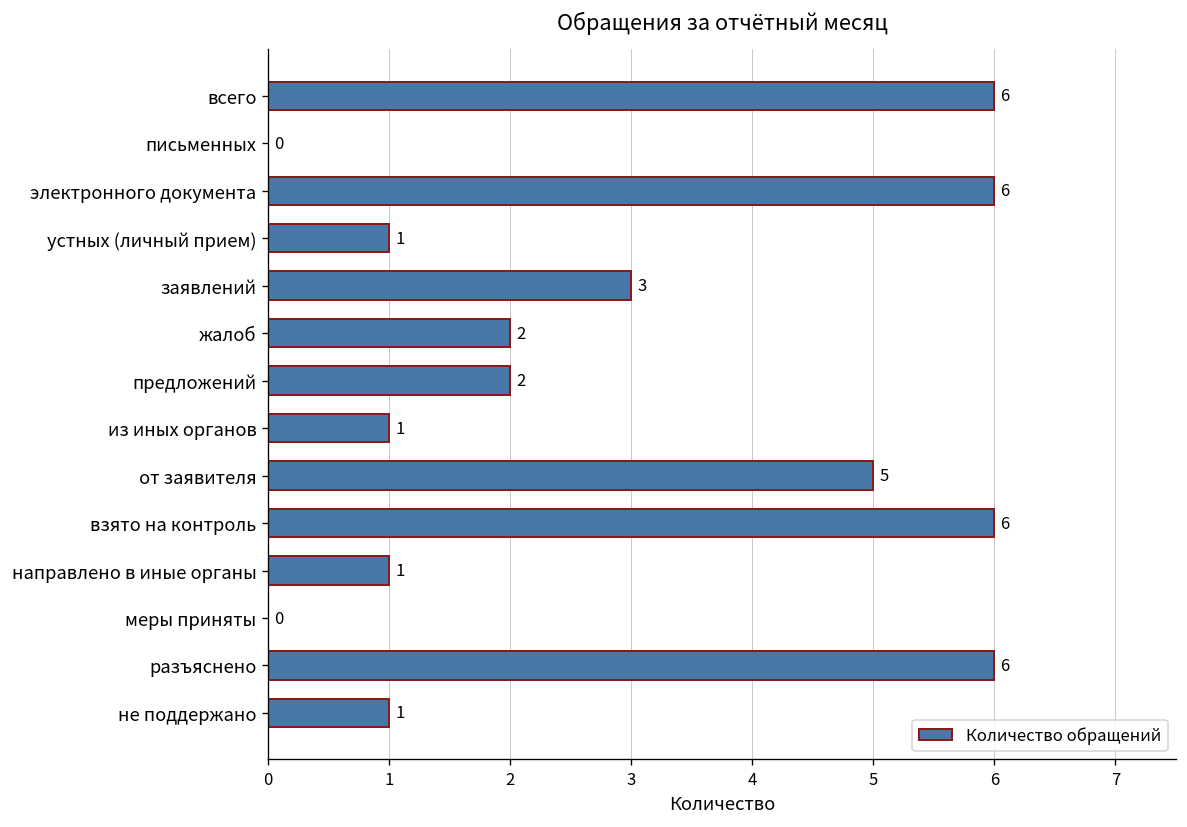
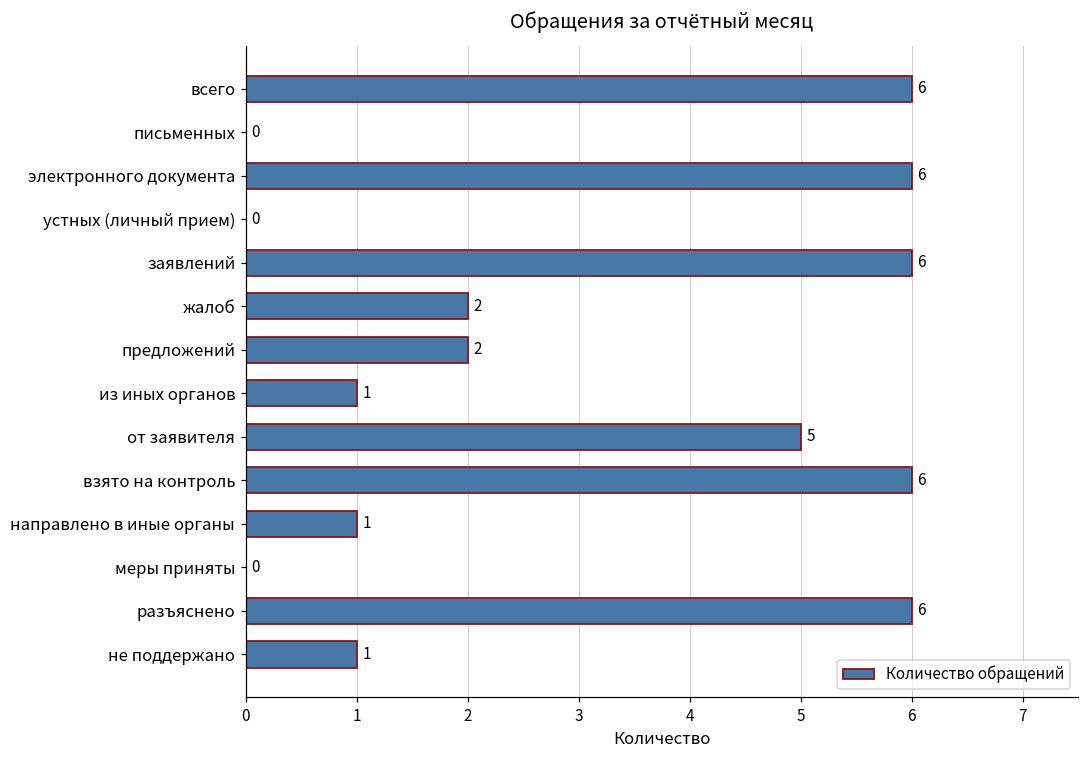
  {
    "всего": 6,
    "письменных": 0,
    "электронного документа": 6,
-   "устных (личный прием)": 1,
-   "заявлений": 3,
+   "устных (личный прием)": 0,
+   "заявлений": 6,
    "жалоб": 2,
    "предложений": 2,
    "из иных органов": 1,
    "от заявителя": 5,
    "взято на контроль": 6,
    "направлено в иные органы": 1,
    "меры приняты": 0,
    "разъяснено": 6,
    "не поддержано": 1
  }
